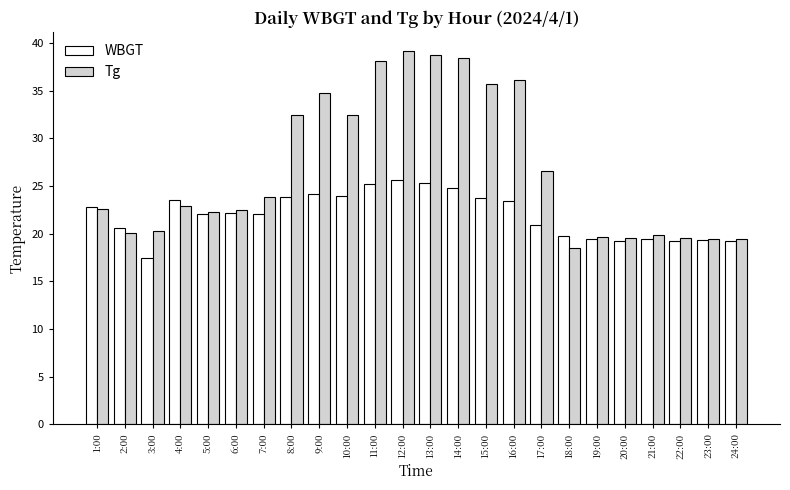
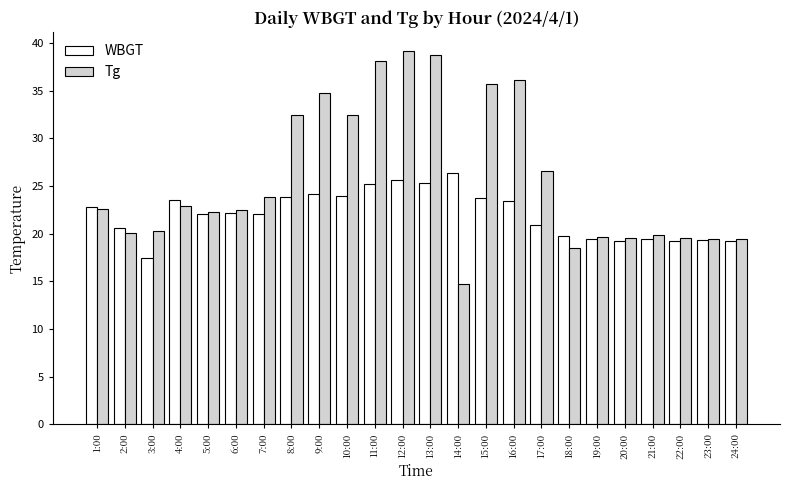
  {
    "WBGT": {
      "1:00": 23,
      "2:00": 21,
      "3:00": 18,
      "4:00": 24,
      "5:00": 22,
      "6:00": 22,
      "7:00": 22,
      "8:00": 24,
      "9:00": 24,
      "10:00": 24,
      "11:00": 25,
      "12:00": 26,
      "13:00": 25,
-     "14:00": 25,
+     "14:00": 26,
      "15:00": 24,
      "16:00": 23,
      "17:00": 21,
      "18:00": 20,
      "19:00": 19,
      "20:00": 19,
      "21:00": 19,
      "22:00": 19,
      "23:00": 19,
      "24:00": 19
    },
    "Tg": {
      "1:00": 23,
      "2:00": 20,
      "3:00": 20,
      "4:00": 23,
      "5:00": 22,
      "6:00": 23,
      "7:00": 24,
      "8:00": 32,
      "9:00": 35,
      "10:00": 33,
      "11:00": 38,
      "12:00": 39,
      "13:00": 39,
-     "14:00": 38,
+     "14:00": 15,
      "15:00": 36,
      "16:00": 36,
      "17:00": 27,
      "18:00": 19,
      "19:00": 20,
      "20:00": 20,
      "21:00": 20,
      "22:00": 20,
      "23:00": 19,
      "24:00": 19
    }
  }
